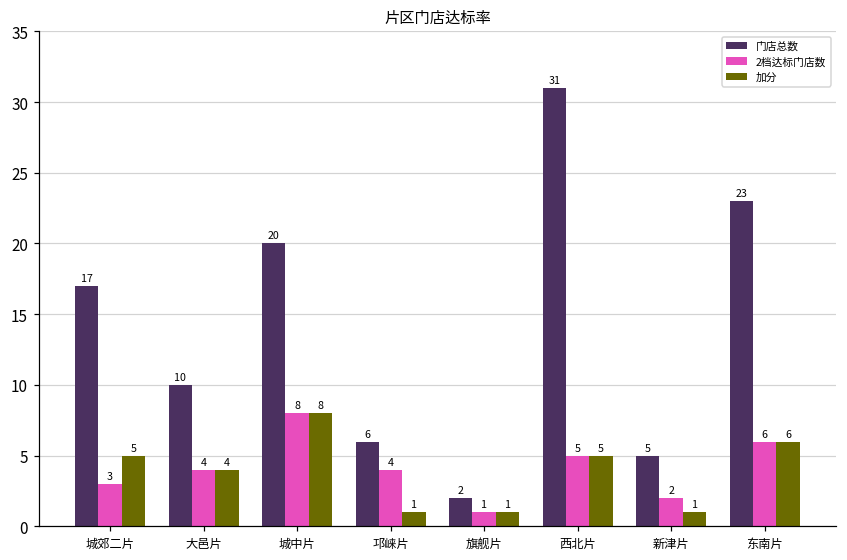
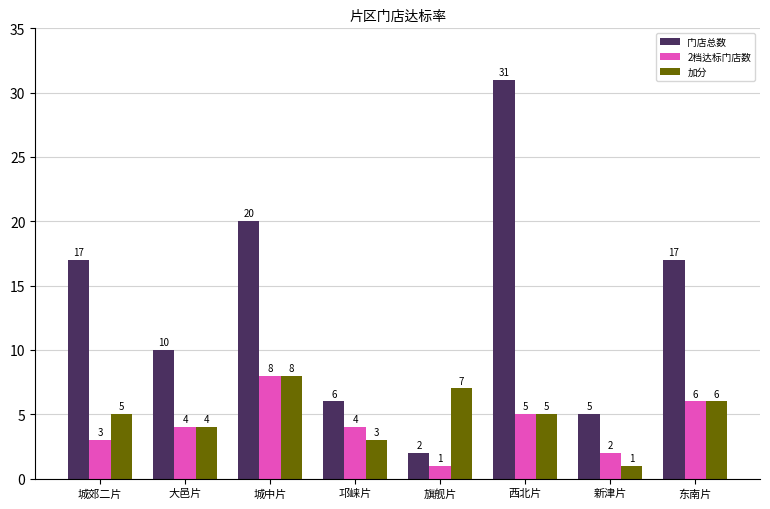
  {
    "门店总数": {
      "城郊二片": 17,
      "大邑片": 10,
      "城中片": 20,
      "邛崃片": 6,
      "旗舰片": 2,
      "西北片": 31,
      "新津片": 5,
-     "东南片": 23
+     "东南片": 17
    },
    "2档达标门店数": {
      "城郊二片": 3,
      "大邑片": 4,
      "城中片": 8,
      "邛崃片": 4,
      "旗舰片": 1,
      "西北片": 5,
      "新津片": 2,
      "东南片": 6
    },
    "加分": {
      "城郊二片": 5,
      "大邑片": 4,
      "城中片": 8,
-     "邛崃片": 1,
-     "旗舰片": 1,
+     "邛崃片": 3,
+     "旗舰片": 7,
      "西北片": 5,
      "新津片": 1,
      "东南片": 6
    }
  }
